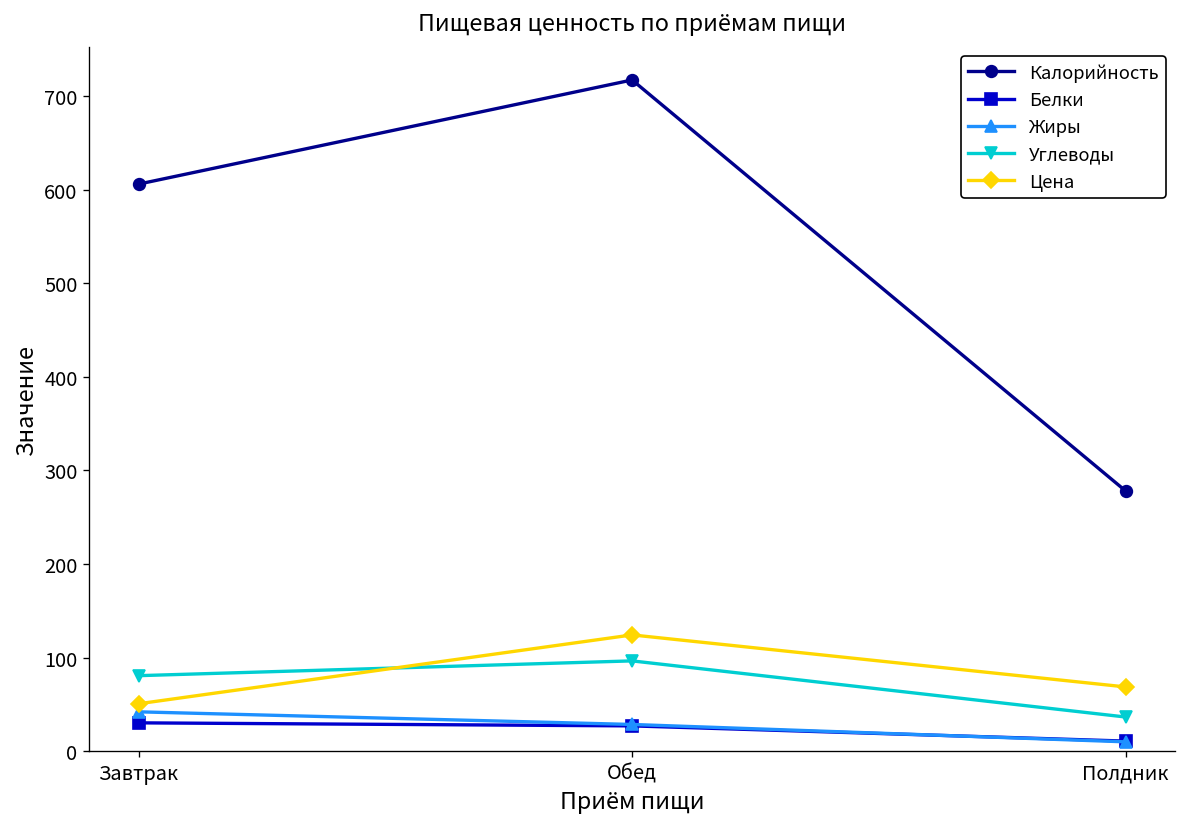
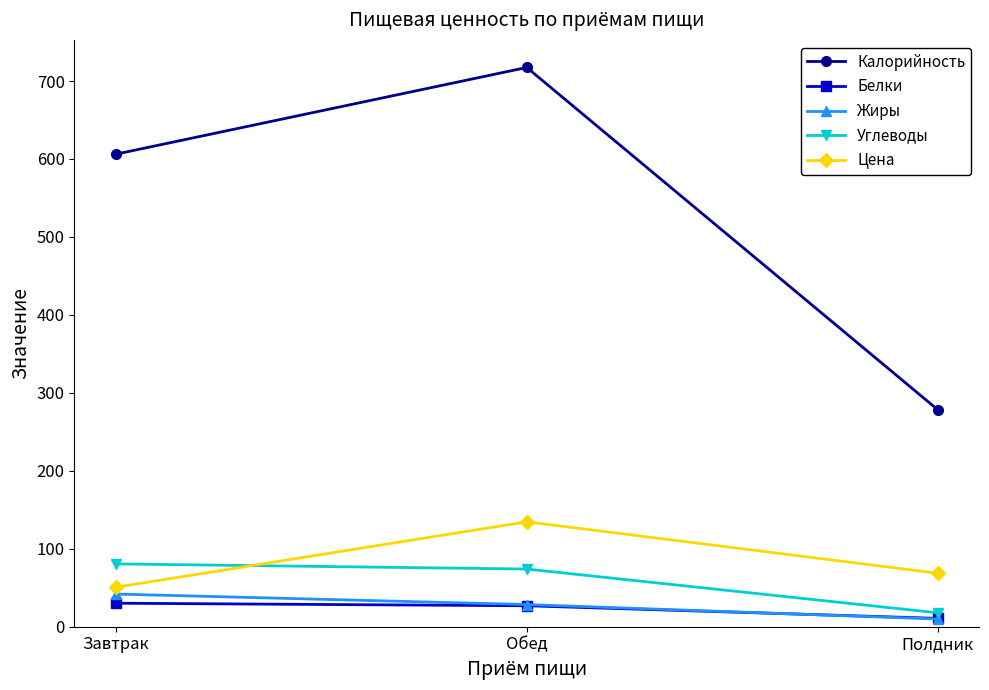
  {
    "Калорийность": {
      "Завтрак": 610,
      "Обед": 720,
      "Полдник": 280
    },
    "Белки": {
      "Завтрак": 30
    },
    "Жиры": {
      "Завтрак": 40
    },
    "Углеводы": {
      "Завтрак": 80,
-     "Обед": 100,
-     "Полдник": 40
+     "Обед": 70,
+     "Полдник": 20
    },
    "Цена": {
      "Завтрак": 50,
-     "Обед": 120,
+     "Обед": 130,
      "Полдник": 70
    }
  }
